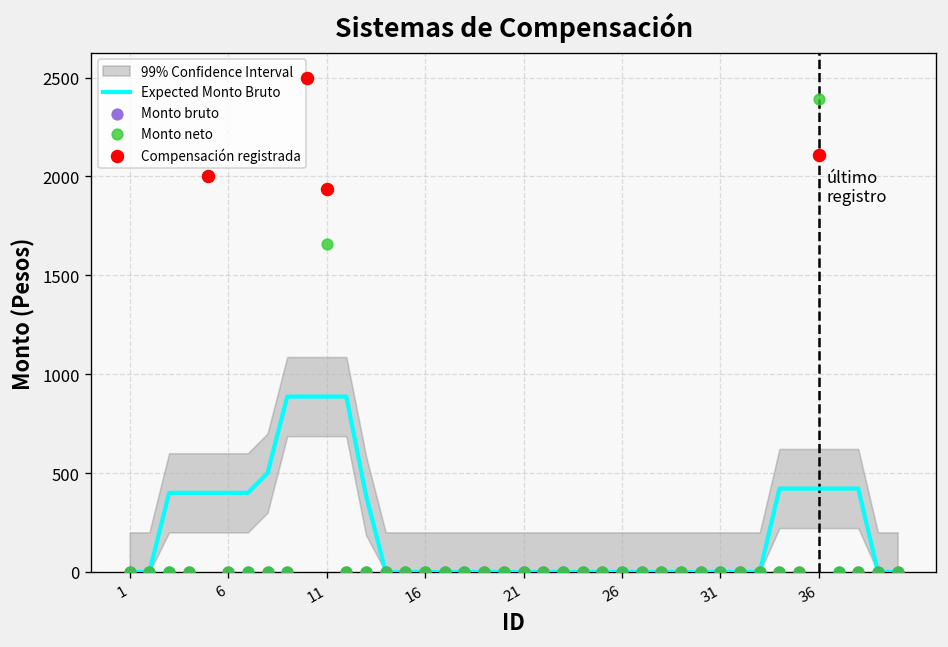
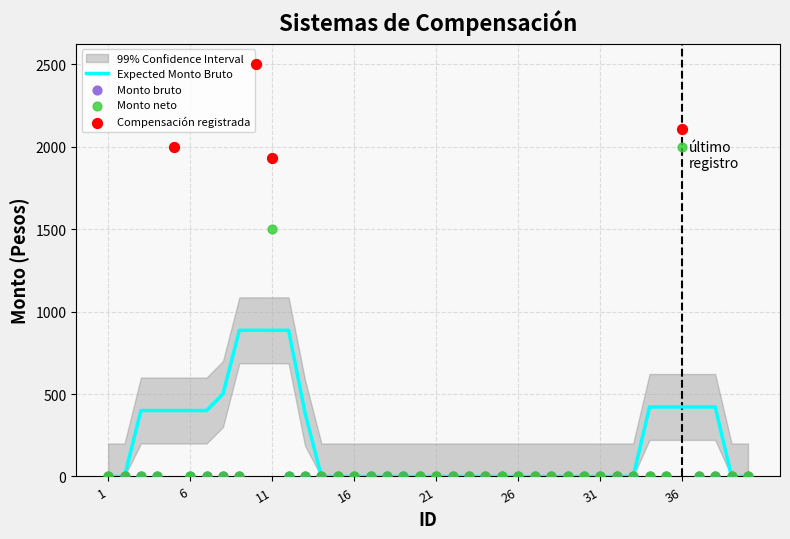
  {
    "99% Confidence Interval": {
      "1": 200,
      "16": 200,
      "21": 200,
      "26": 200,
      "31": 200
    },
    "Expected Monto Bruto": {
      "6": 400,
      "11": 890,
      "36": 420
    },
    "Monto neto": {
-     "11": 1660,
-     "36": 2390
+     "11": 1500,
+     "36": 2000
    }
  }
